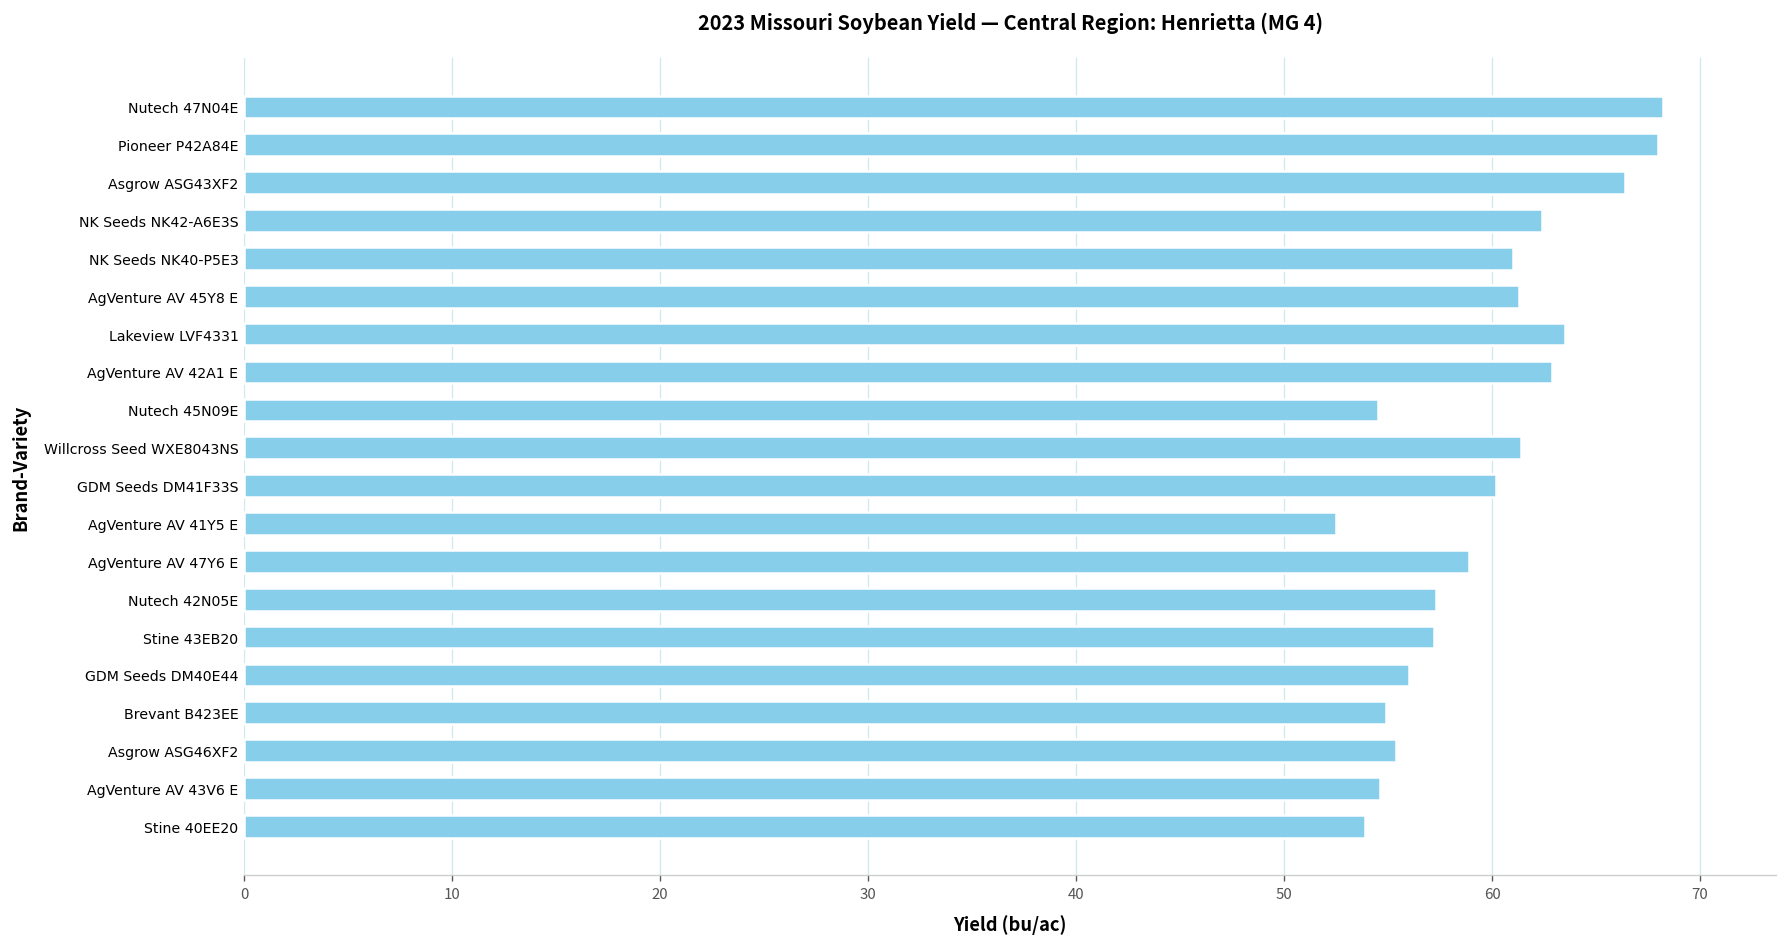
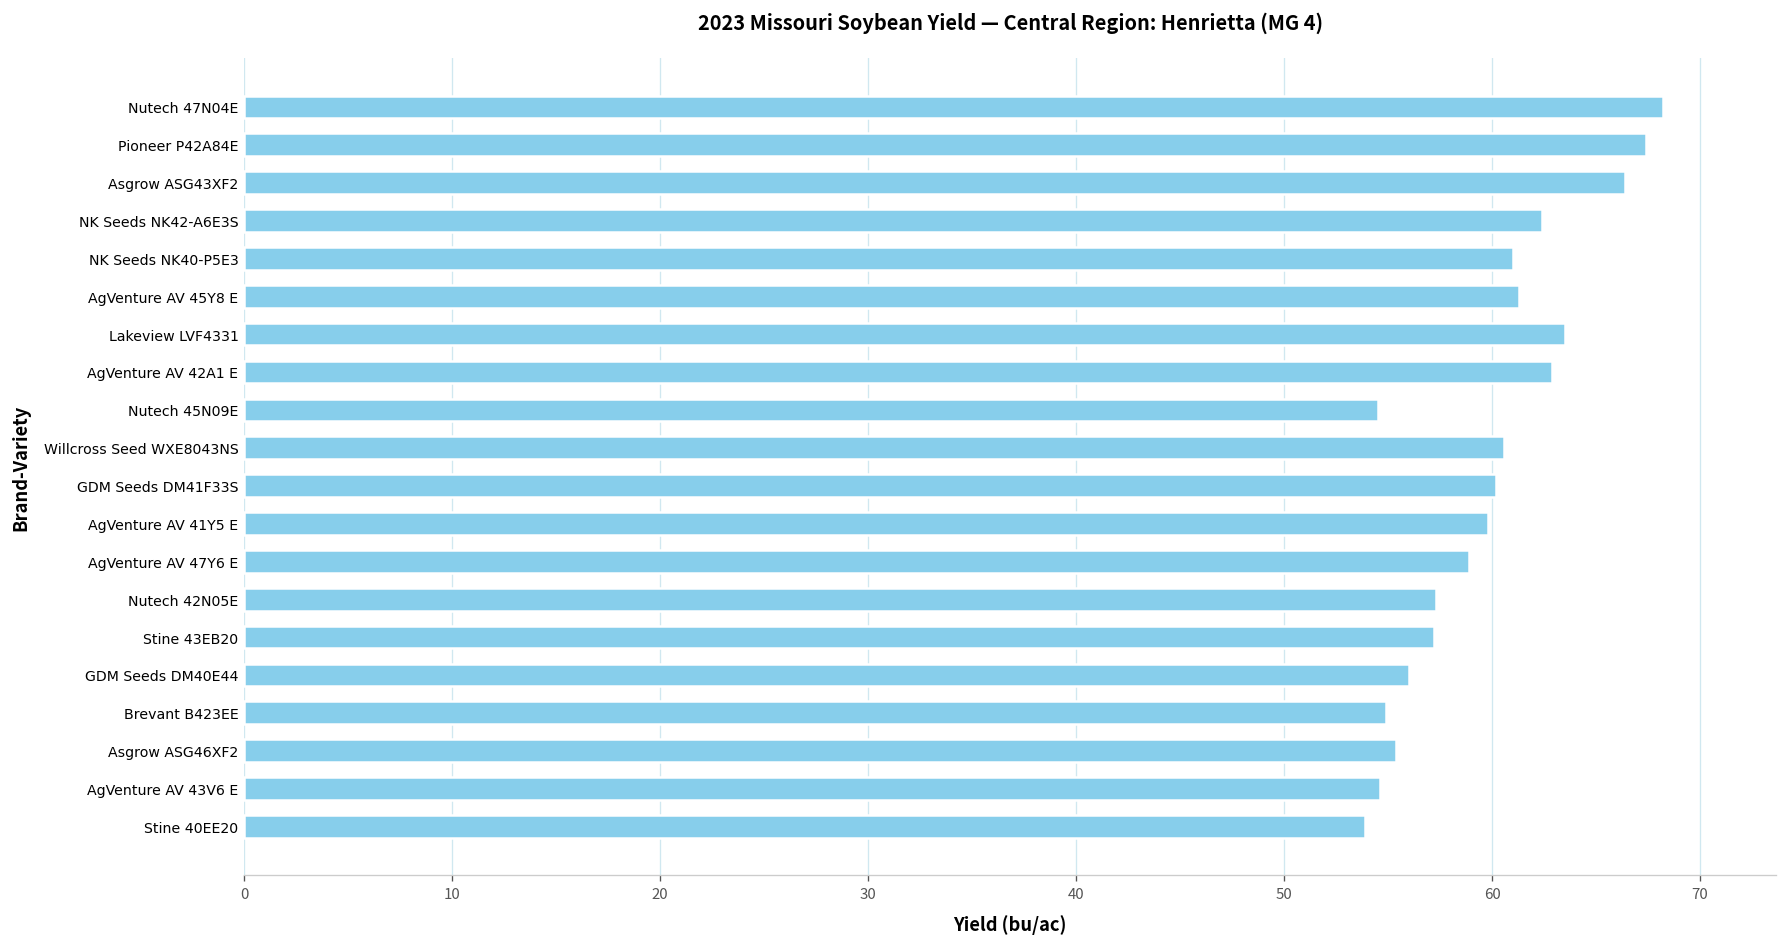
  {
    "Nutech 47N04E": 68.2,
-   "Pioneer P42A84E": 68.0,
+   "Pioneer P42A84E": 67.4,
    "Asgrow ASG43XF2": 66.4,
    "NK Seeds NK42-A6E3S": 62.4,
    "NK Seeds NK40-P5E3": 61.0,
    "AgVenture AV 45Y8 E": 61.3,
    "Lakeview LVF4331": 63.5,
    "AgVenture AV 42A1 E": 62.9,
    "Nutech 45N09E": 54.5,
-   "Willcross Seed WXE8043NS": 61.4,
+   "Willcross Seed WXE8043NS": 60.6,
    "GDM Seeds DM41F33S": 60.2,
-   "AgVenture AV 41Y5 E": 52.5,
+   "AgVenture AV 41Y5 E": 59.8,
    "AgVenture AV 47Y6 E": 58.9,
    "Nutech 42N05E": 57.3,
    "Stine 43EB20": 57.2,
    "GDM Seeds DM40E44": 56.0,
    "Brevant B423EE": 54.9,
    "Asgrow ASG46XF2": 55.4,
    "AgVenture AV 43V6 E": 54.6,
    "Stine 40EE20": 53.9
  }
